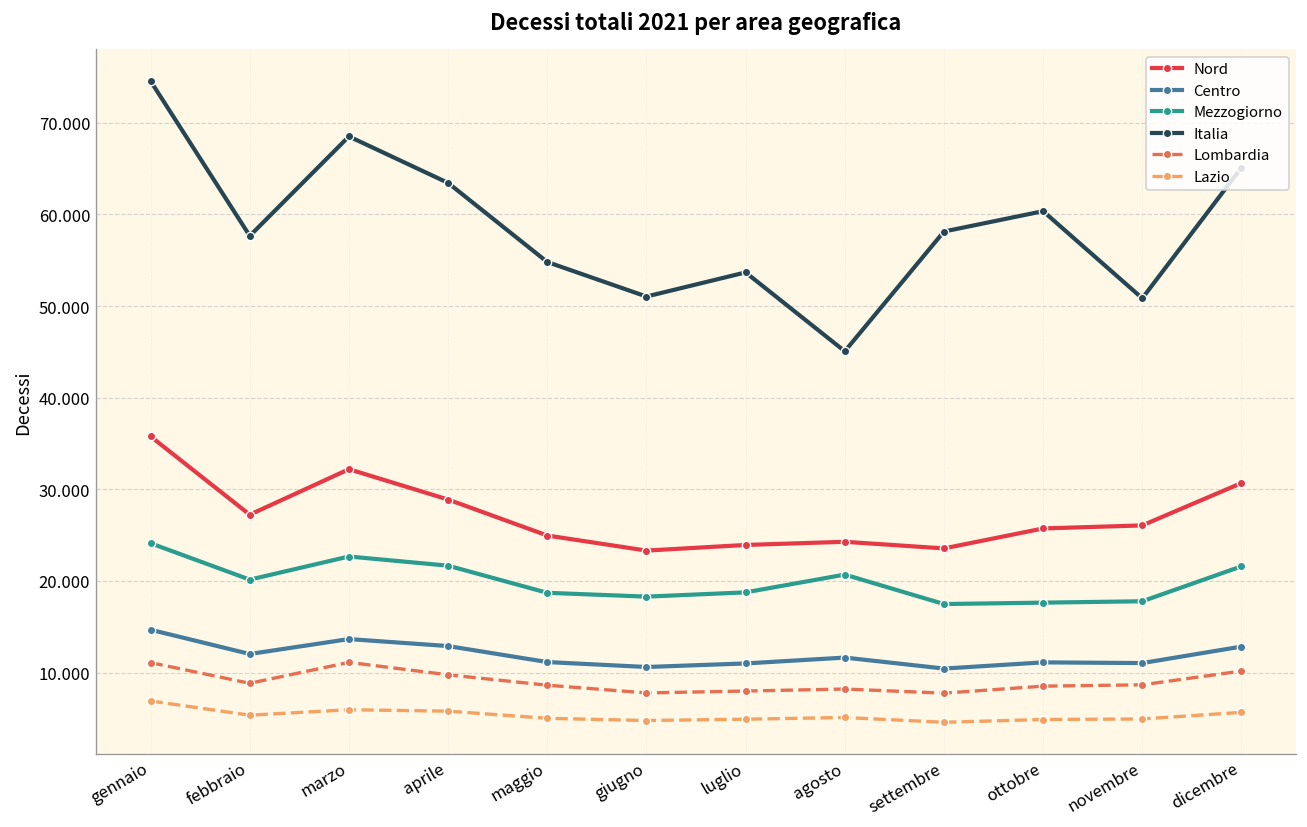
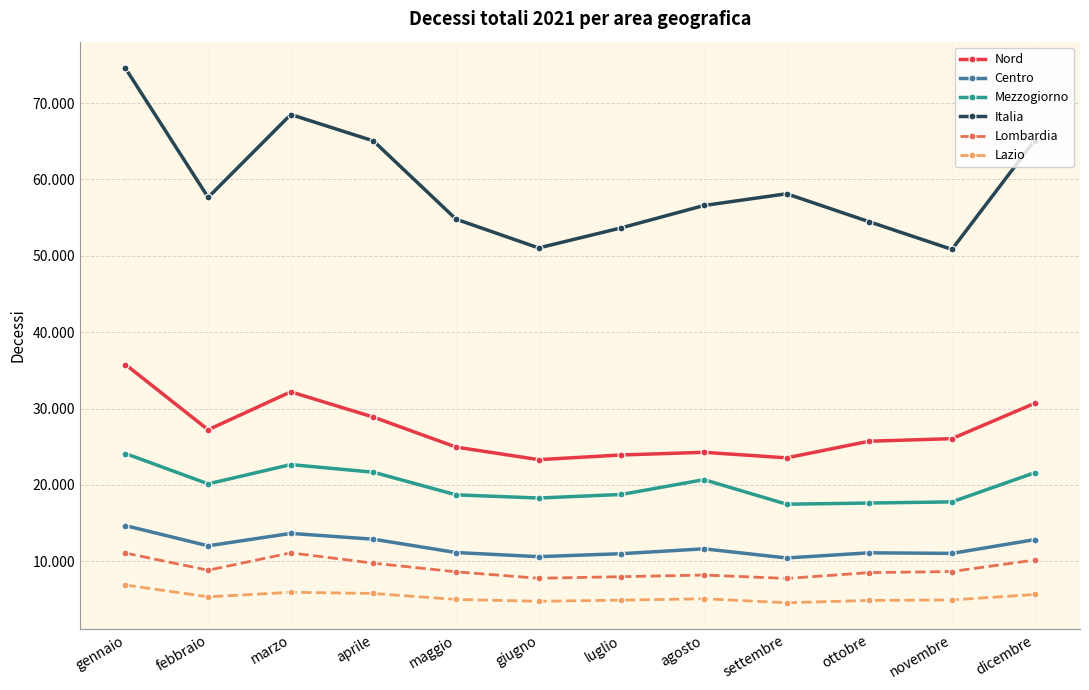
  {
    "Italia": {
      "gennaio": 75,
      "febbraio": 58,
      "marzo": 69,
-     "aprile": 63,
+     "aprile": 65,
      "maggio": 55,
      "giugno": 51,
      "luglio": 54,
-     "agosto": 45,
+     "agosto": 57,
      "settembre": 58,
-     "ottobre": 60,
+     "ottobre": 54,
      "novembre": 51
    }
  }
